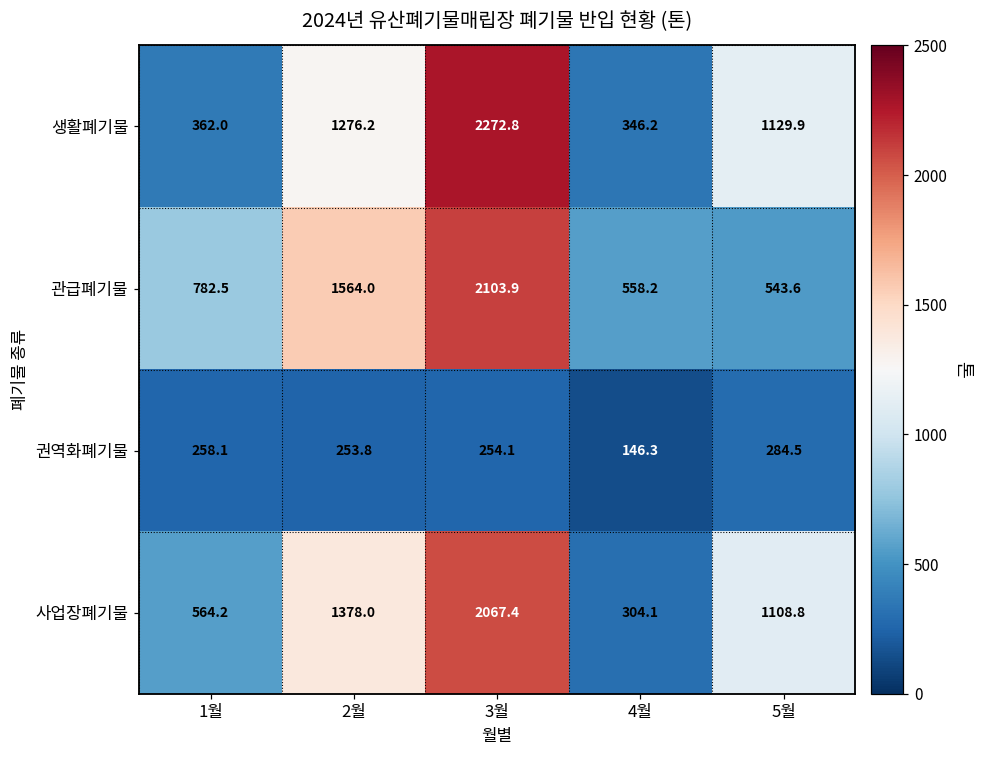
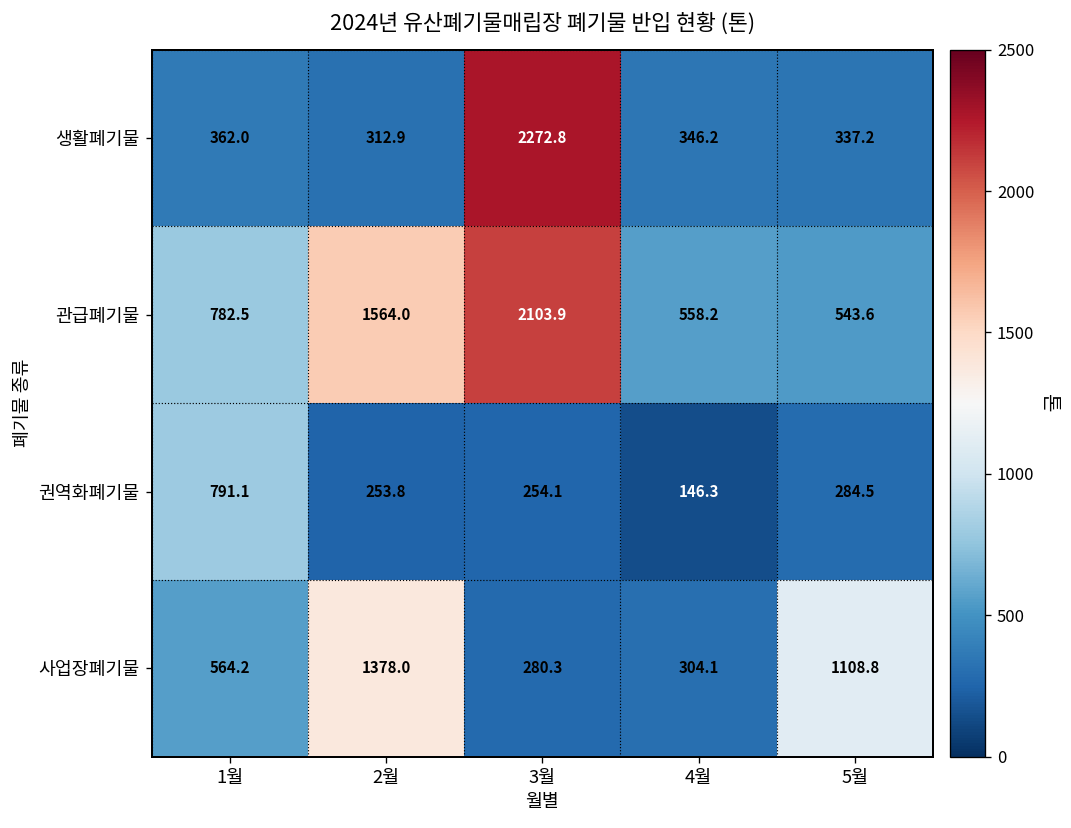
  {
    "생활폐기물": {
      "1월": 362.0,
-     "2월": 1276.2,
+     "2월": 312.9,
      "3월": 2272.8,
      "4월": 346.2,
-     "5월": 1129.9
+     "5월": 337.2
    },
    "관급폐기물": {
      "1월": 782.5,
      "2월": 1564.0,
      "3월": 2103.9,
      "4월": 558.2,
      "5월": 543.6
    },
    "권역화폐기물": {
-     "1월": 258.1,
+     "1월": 791.1,
      "2월": 253.8,
      "3월": 254.1,
      "4월": 146.3,
      "5월": 284.5
    },
    "사업장폐기물": {
      "1월": 564.2,
      "2월": 1378.0,
-     "3월": 2067.4,
+     "3월": 280.3,
      "4월": 304.1,
      "5월": 1108.8
    }
  }
